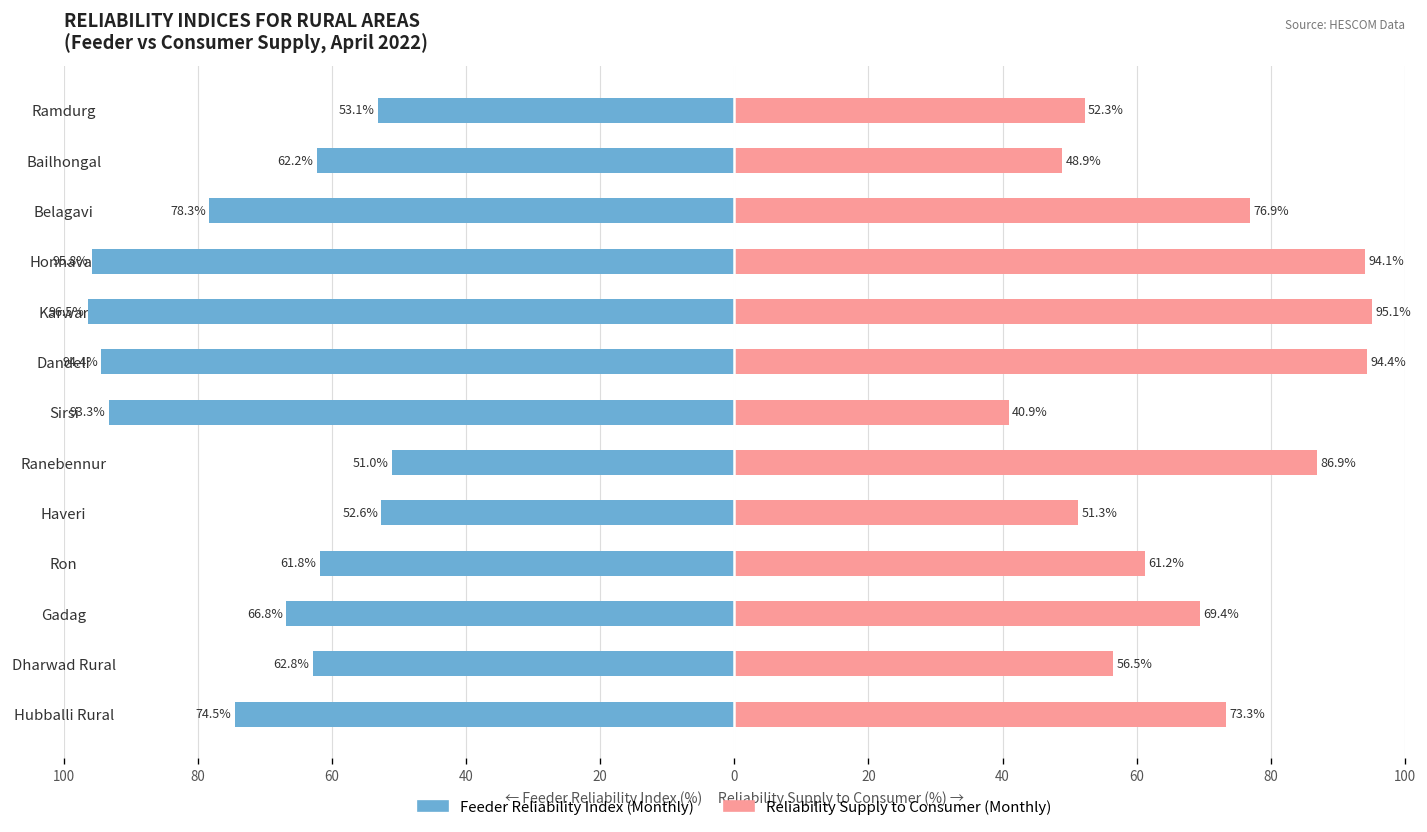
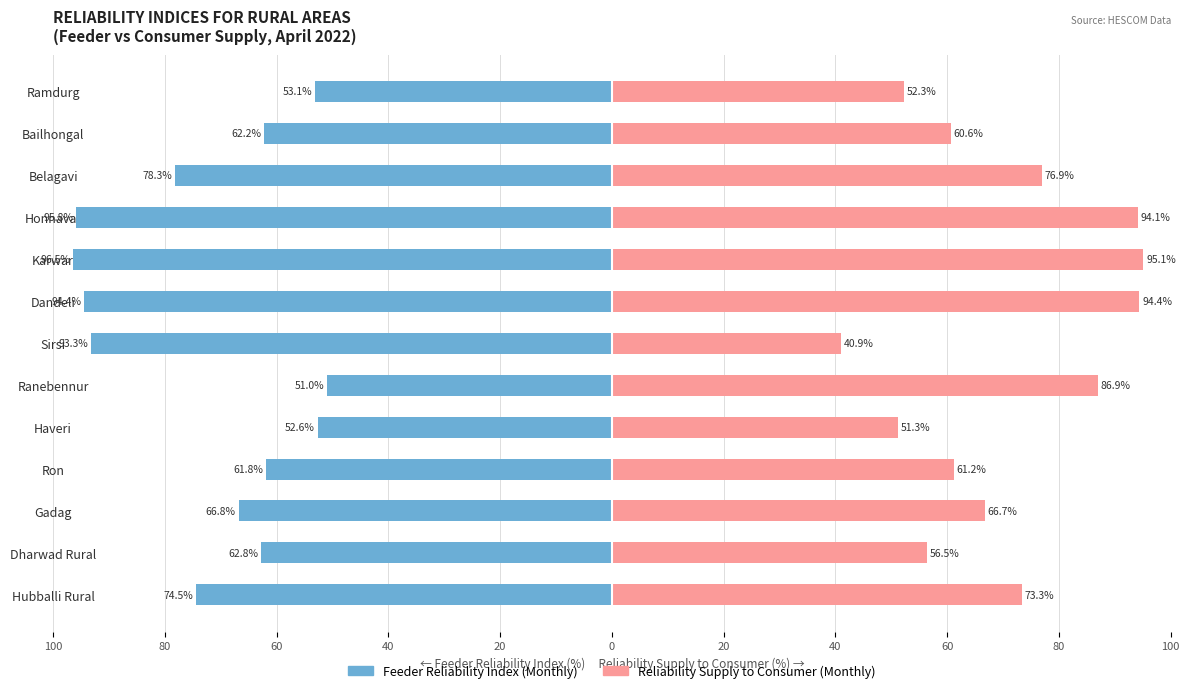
  {
    "Reliability Supply to Consumer (Monthly)": {
      "Ramdurg": "52.3%",
-     "Bailhongal": "48.9%",
+     "Bailhongal": "60.6%",
      "Belagavi": "76.9%",
      "Honnavar": "94.1%",
      "Karwar": "95.1%",
      "Dandeli": "94.4%",
      "Sirsi": "40.9%",
      "Ranebennur": "86.9%",
      "Haveri": "51.3%",
      "Ron": "61.2%",
-     "Gadag": "69.4%",
+     "Gadag": "66.7%",
      "Dharwad Rural": "56.5%",
      "Hubballi Rural": "73.3%"
    }
  }
